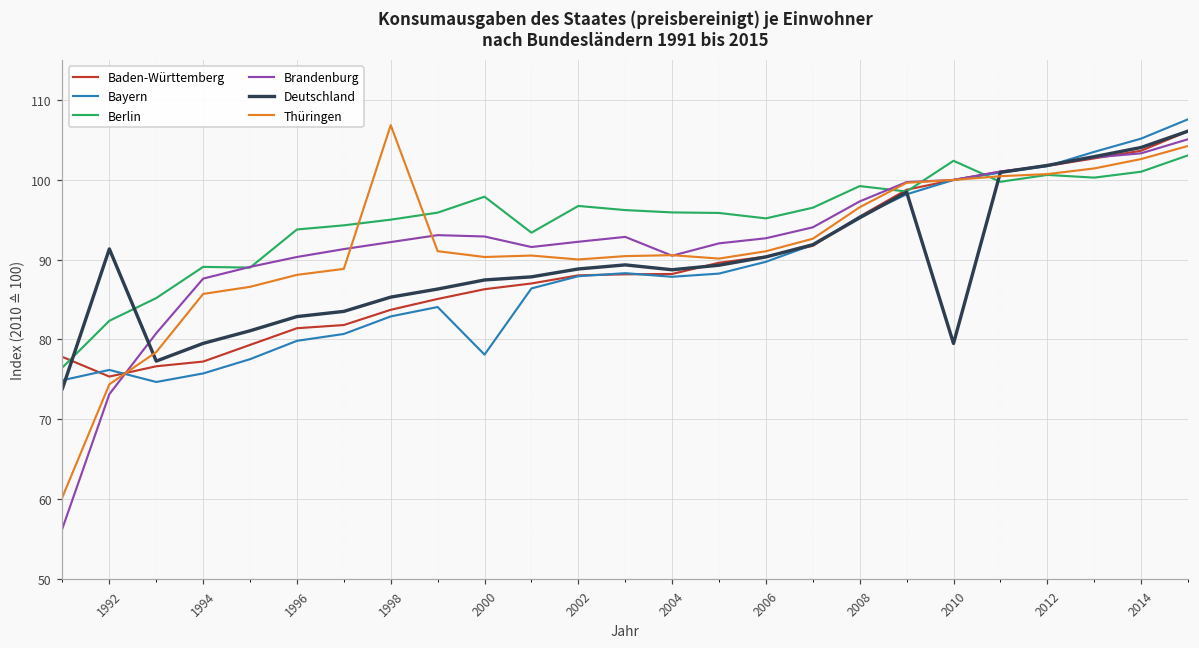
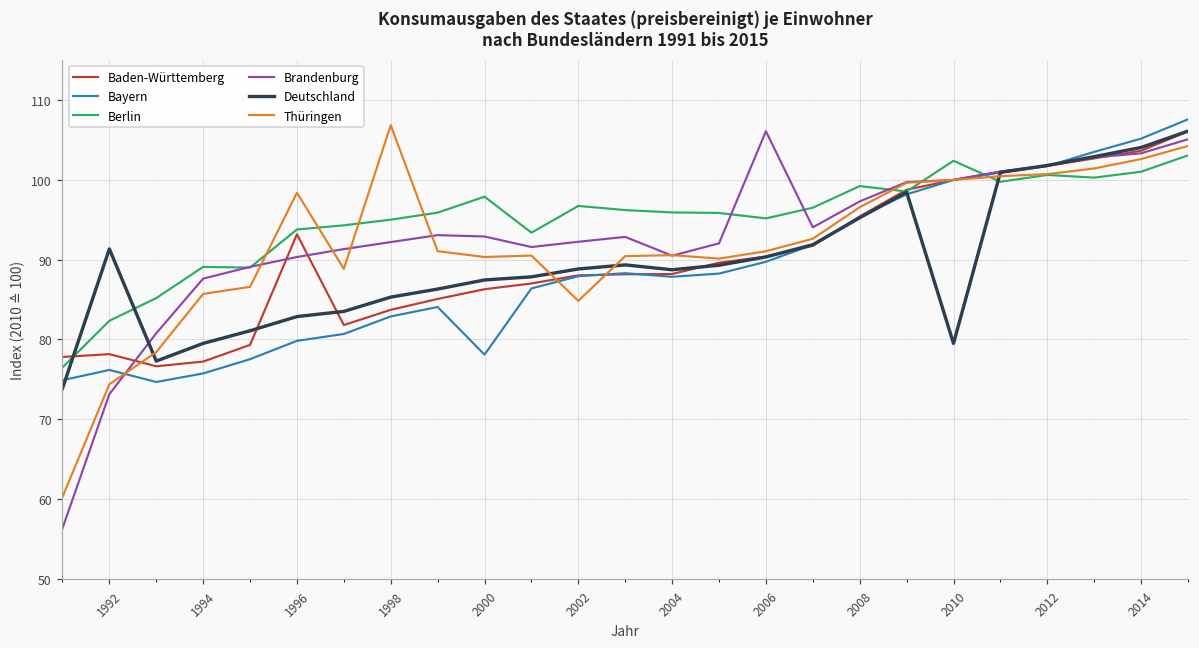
  {
    "Baden-Württemberg": {
-     "1992": 75,
+     "1992": 78,
      "1994": 77,
-     "1996": 81,
+     "1996": 93,
      "1998": 84,
      "2000": 86
    },
    "Bayern": {
      "1992": 76,
      "1994": 76,
      "1996": 80,
      "1998": 83,
      "2000": 78,
      "2006": 90,
      "2014": 105
    },
    "Berlin": {
      "1992": 82,
      "1994": 89,
      "1996": 94,
      "1998": 95,
      "2000": 98,
      "2002": 97,
      "2004": 96,
      "2006": 95,
      "2008": 99,
      "2010": 102,
      "2014": 101
    },
    "Brandenburg": {
      "1992": 73,
      "1994": 88,
      "1996": 90,
      "1998": 92,
      "2000": 93,
      "2002": 92,
-     "2006": 93,
+     "2006": 106,
      "2008": 97
    },
    "Deutschland": {
      "1992": 91,
      "1994": 80,
      "1996": 83,
      "1998": 85,
      "2000": 87,
      "2002": 89,
      "2004": 89,
      "2010": 80,
      "2014": 104
    },
    "Thüringen": {
      "1992": 74,
      "1994": 86,
-     "1996": 88,
+     "1996": 98,
      "1998": 107,
      "2000": 90,
-     "2002": 90,
+     "2002": 85,
      "2006": 91,
      "2008": 97,
      "2014": 103
    }
  }
